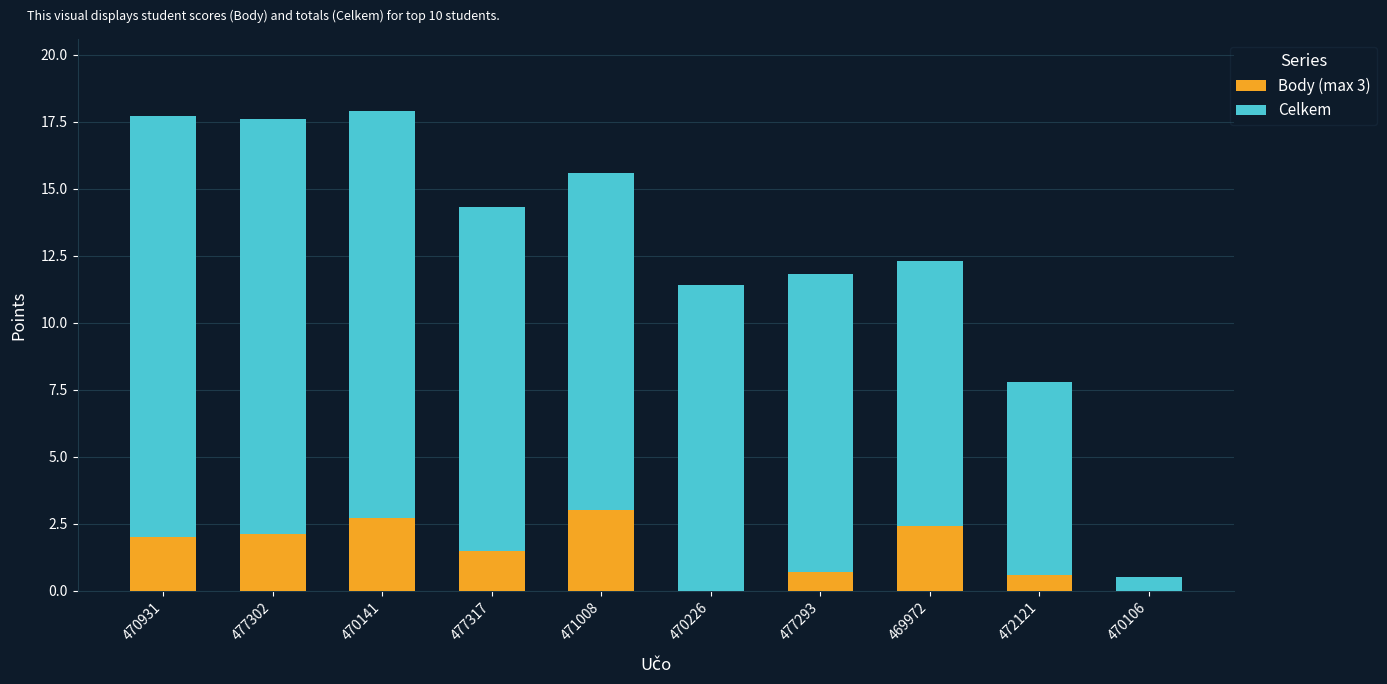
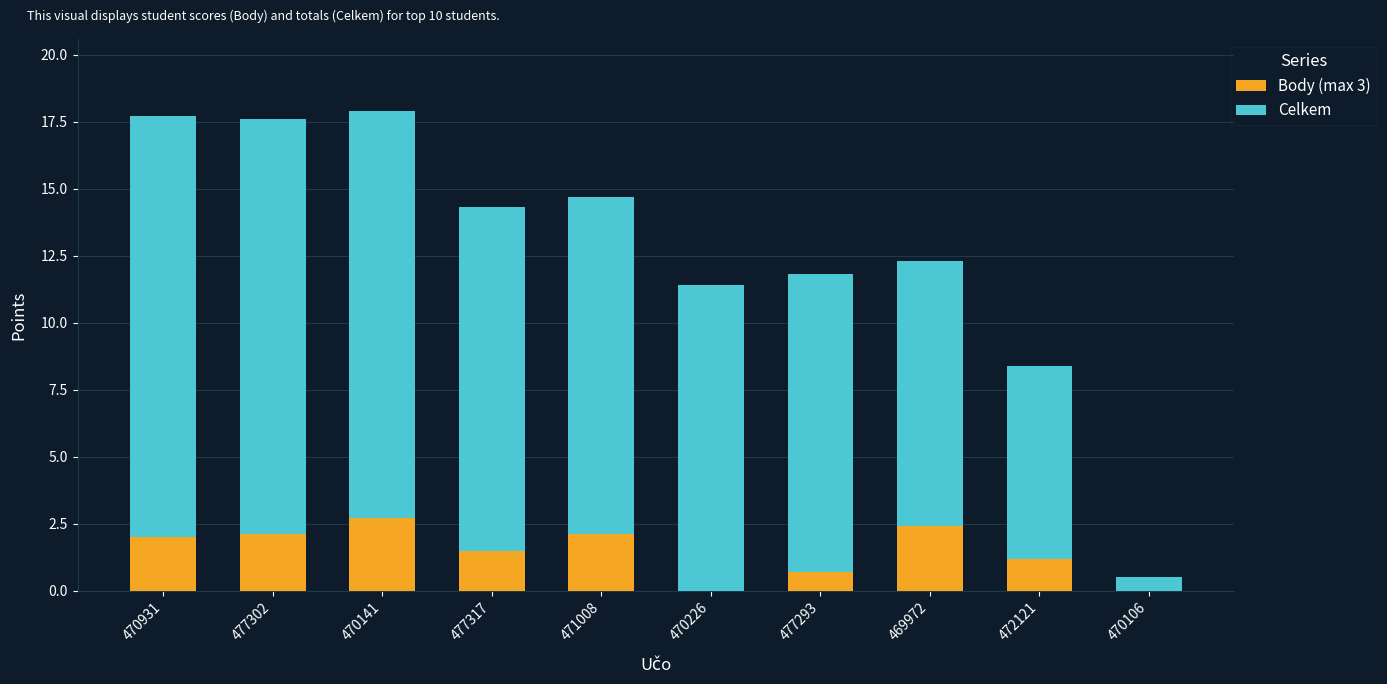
  {
    "Body (max 3)": {
      "470931": 2.0,
      "477302": 2.1,
      "470141": 2.7,
      "477317": 1.5,
-     "471008": 3.0,
+     "471008": 2.1,
      "470226": 0.0,
      "477293": 0.7,
      "469972": 2.4,
-     "472121": 0.6,
+     "472121": 1.2,
      "470106": 0.0
    },
    "Celkem": {
      "470931": 15.7,
      "477302": 15.5,
      "470141": 15.2,
      "477317": 12.8,
      "471008": 12.6,
      "470226": 11.4,
      "477293": 11.1,
      "469972": 9.9,
      "472121": 7.2,
      "470106": 0.5
    }
  }
